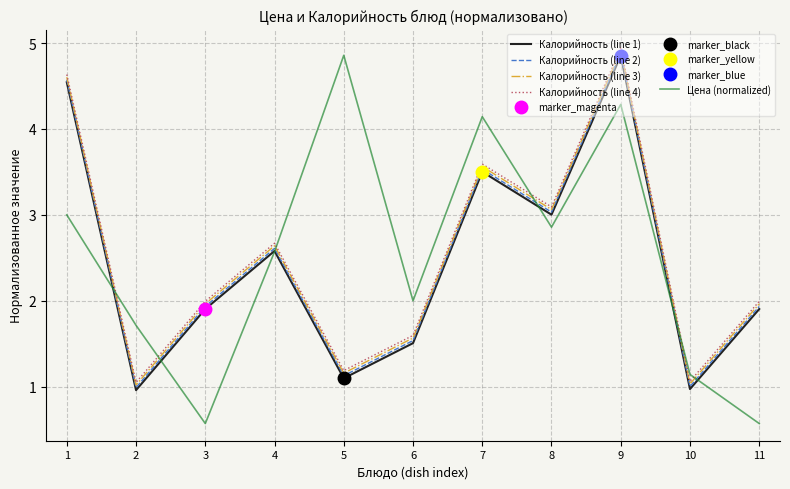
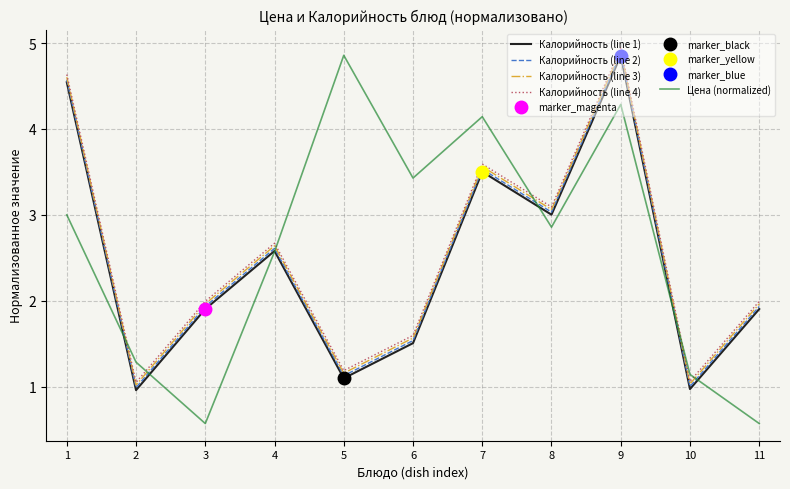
  {
    "Калорийность (line 2)": {
      "1": 4.6,
      "2": 1.0,
      "4": 2.6,
      "5": 1.1,
      "6": 1.5,
      "8": 3.0,
      "10": 1.0
    },
    "Калорийность (line 3)": {
      "2": 1.0,
      "3": 2.0,
      "4": 2.6,
      "6": 1.6,
      "7": 3.6,
      "8": 3.1,
      "10": 1.0,
      "11": 2.0
    },
    "Калорийность (line 4)": {
      "2": 1.1,
      "3": 2.0,
      "4": 2.7,
      "6": 1.6,
      "7": 3.6,
      "8": 3.1,
      "10": 1.1,
      "11": 2.0
    },
    "Цена (normalized)": {
      "1": 3.0,
-     "2": 1.7,
+     "2": 1.3,
      "3": 0.6,
      "5": 4.9,
-     "6": 2.0,
+     "6": 3.4,
      "7": 4.1,
      "8": 2.9,
      "10": 1.1,
      "11": 0.6
    }
  }
